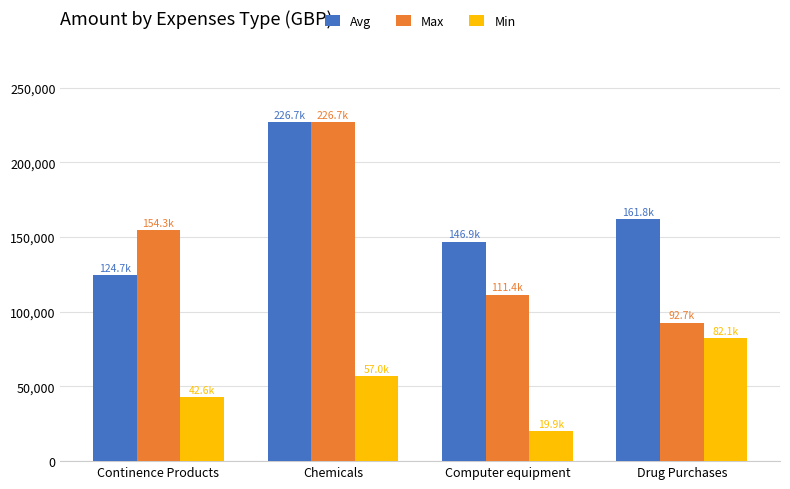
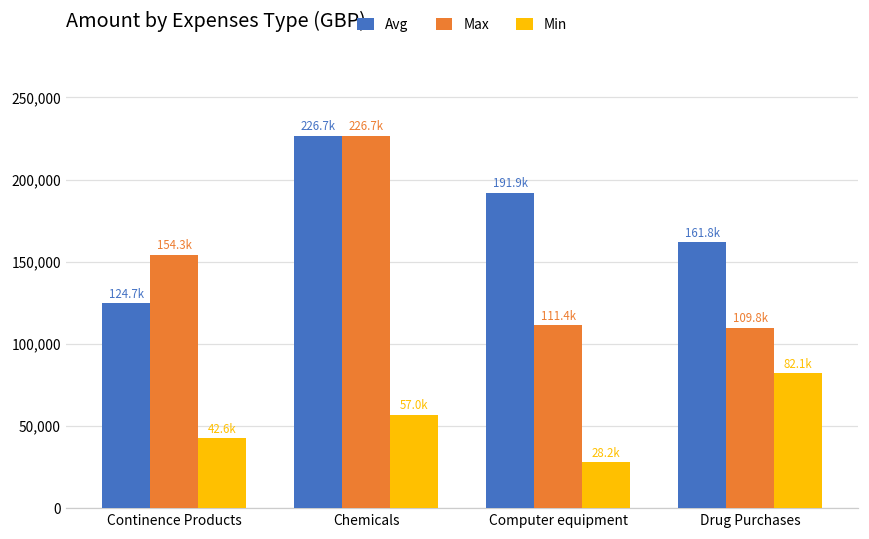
  {
    "Avg": {
      "Continence Products": "124.7k",
      "Chemicals": "226.7k",
-     "Computer equipment": "146.9k",
+     "Computer equipment": "191.9k",
      "Drug Purchases": "161.8k"
    },
    "Max": {
      "Continence Products": "154.3k",
      "Chemicals": "226.7k",
      "Computer equipment": "111.4k",
-     "Drug Purchases": "92.7k"
+     "Drug Purchases": "109.8k"
    },
    "Min": {
      "Continence Products": "42.6k",
      "Chemicals": "57.0k",
-     "Computer equipment": "19.9k",
+     "Computer equipment": "28.2k",
      "Drug Purchases": "82.1k"
    }
  }
